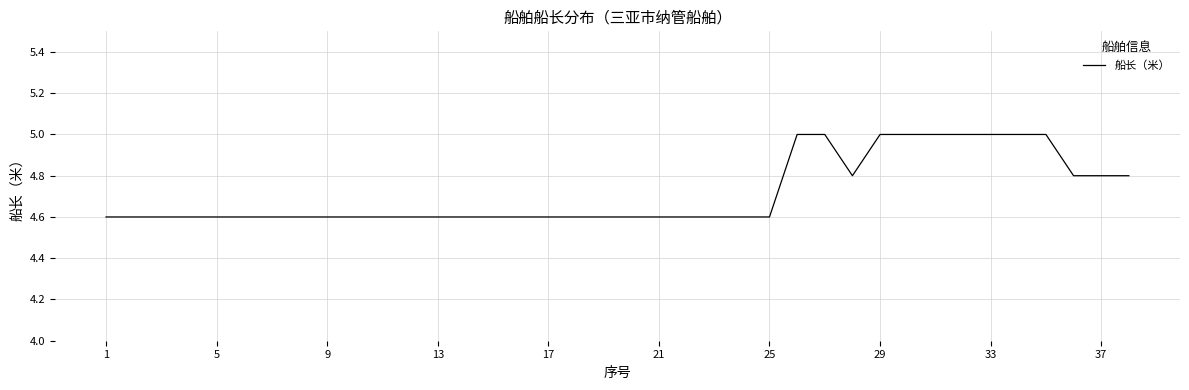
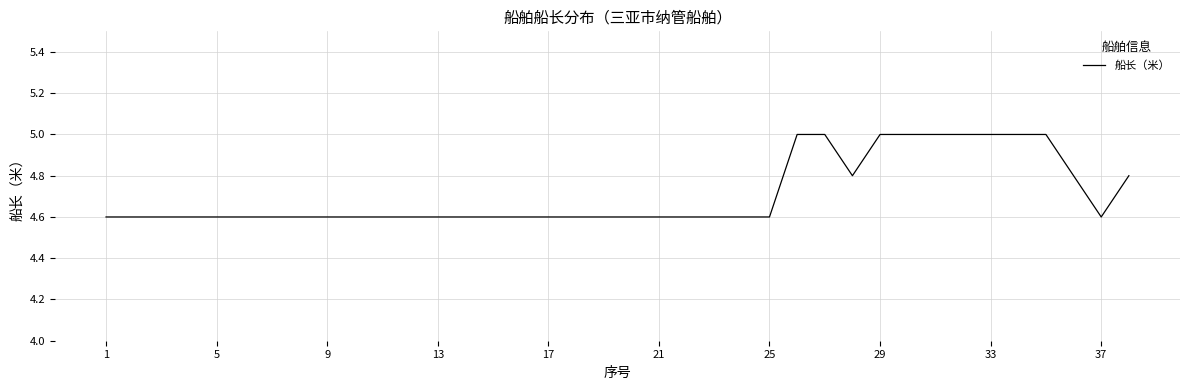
  {
    "1": 4.6,
    "5": 4.6,
    "9": 4.6,
    "13": 4.6,
    "17": 4.6,
    "21": 4.6,
    "25": 4.6,
    "29": 5.0,
    "33": 5.0,
-   "37": 4.8
+   "37": 4.6
  }
